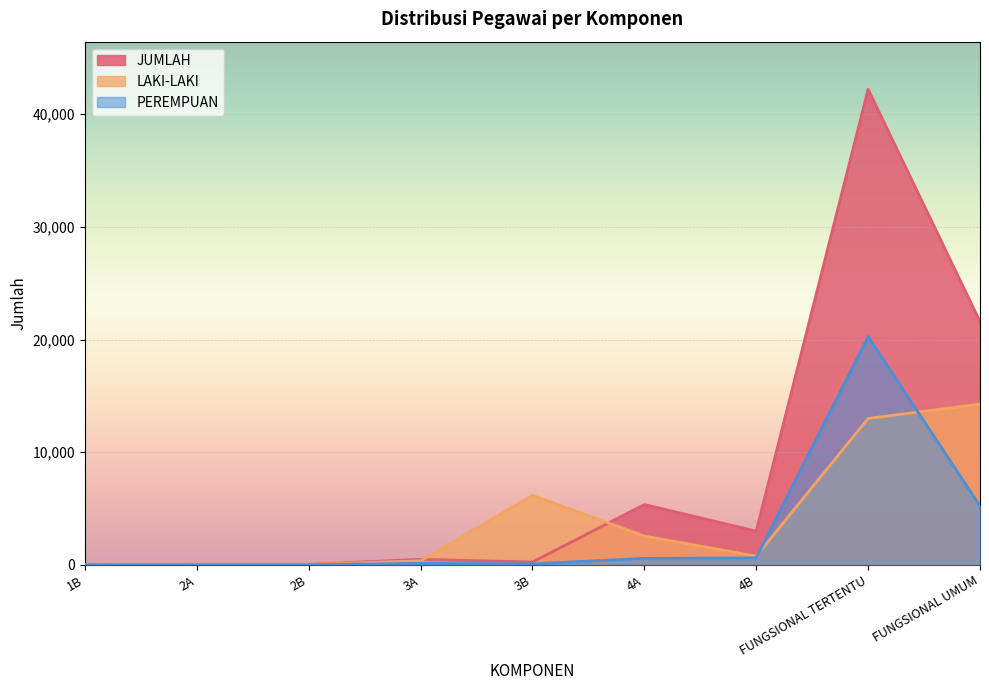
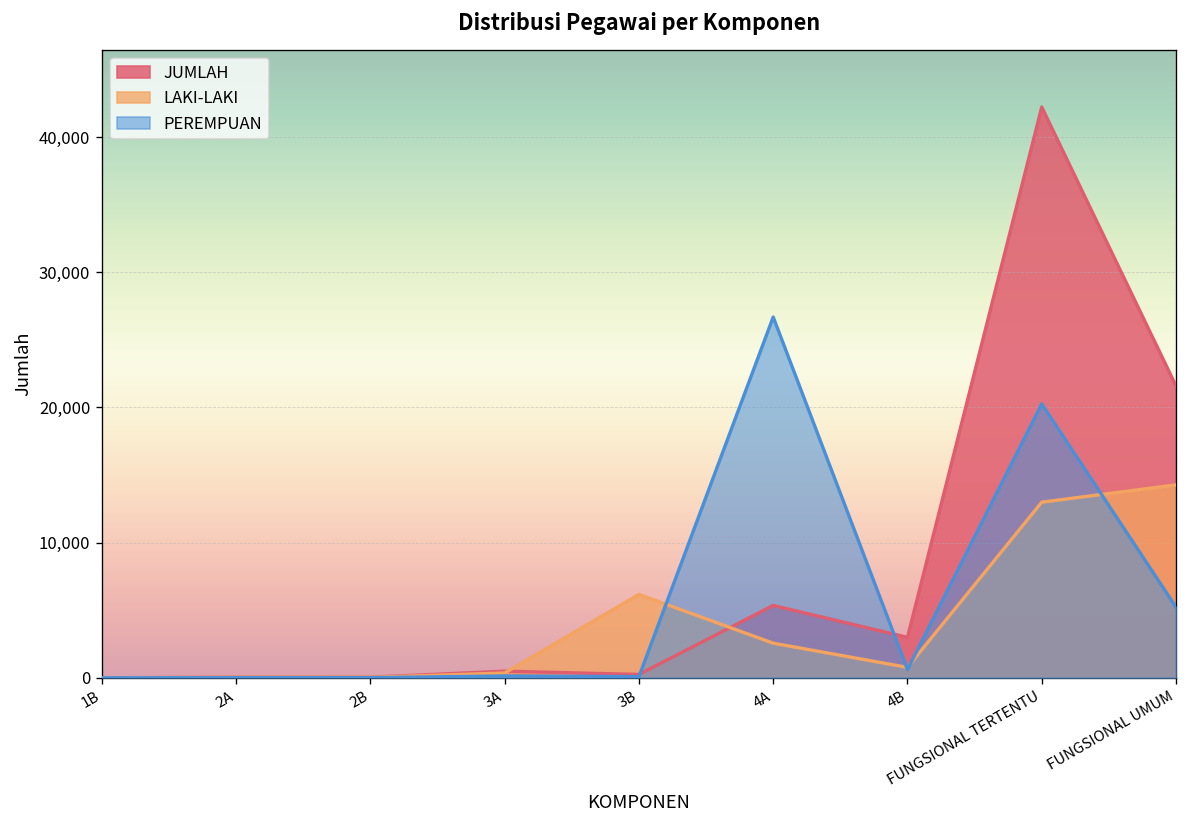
  {
    "JUMLAH": {
      "4A": "5,400",
      "4B": "3,000",
      "FUNGSIONAL TERTENTU": "42,200",
      "FUNGSIONAL UMUM": "21,600"
    },
    "LAKI-LAKI": {
      "3B": "6,200",
      "4A": "2,600",
      "FUNGSIONAL TERTENTU": "13,000",
      "FUNGSIONAL UMUM": "14,300"
    },
    "PEREMPUAN": {
-     "4A": "600",
+     "4A": "26,700",
      "FUNGSIONAL TERTENTU": "20,300",
      "FUNGSIONAL UMUM": "5,200"
    }
  }
